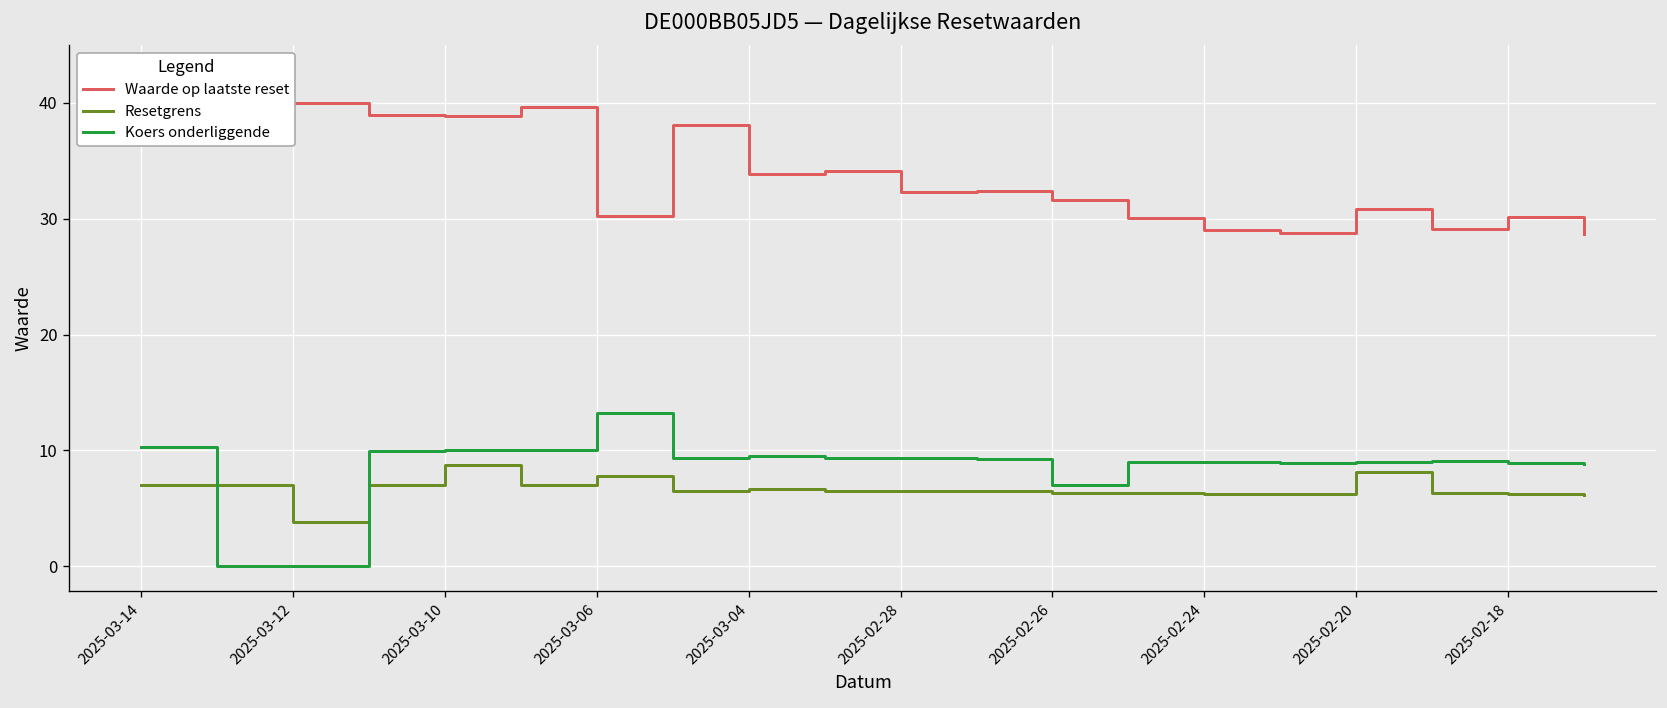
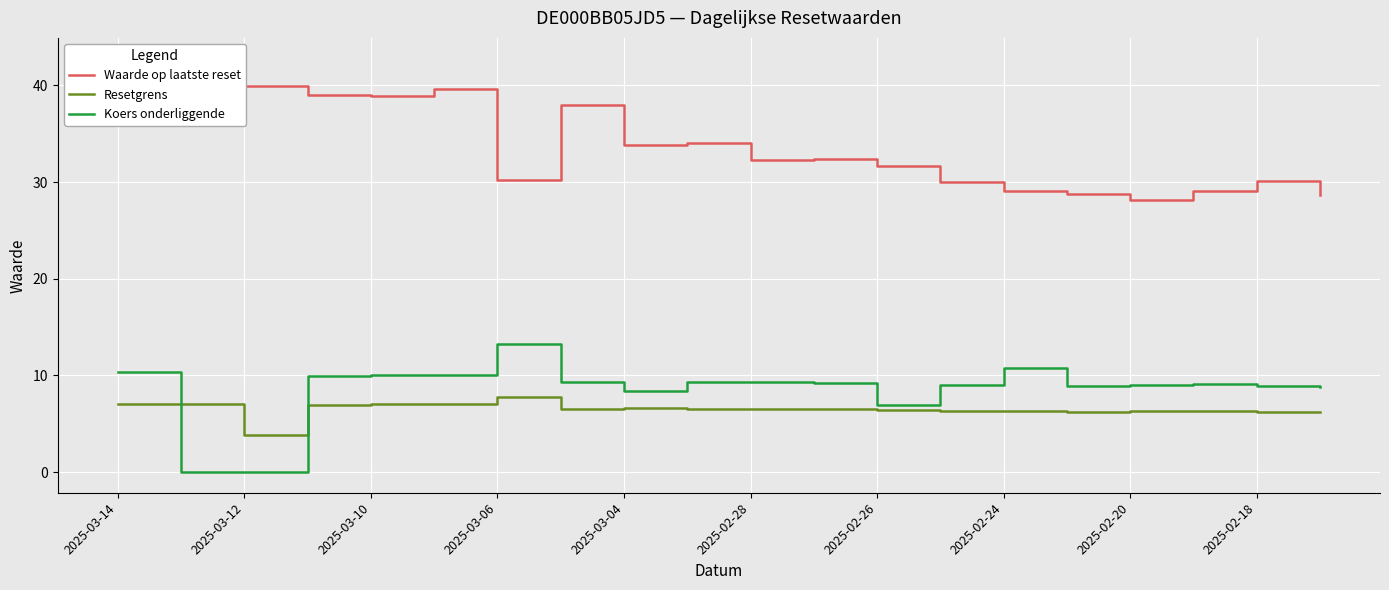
  {
    "Waarde op laatste reset": {
      "2025-03-10": 39,
      "2025-03-06": 30,
      "2025-03-04": 34,
      "2025-02-28": 32,
      "2025-02-26": 32,
      "2025-02-24": 29,
-     "2025-02-20": 31,
+     "2025-02-20": 28,
      "2025-02-18": 30
    },
    "Resetgrens": {
      "2025-03-14": 7,
      "2025-03-12": 4,
-     "2025-03-10": 9,
+     "2025-03-10": 7,
      "2025-03-06": 8,
      "2025-03-04": 7,
      "2025-02-28": 7,
      "2025-02-26": 6,
      "2025-02-24": 6,
-     "2025-02-20": 8,
+     "2025-02-20": 6,
      "2025-02-18": 6
    },
    "Koers onderliggende": {
      "2025-03-14": 10,
      "2025-03-12": 0,
      "2025-03-10": 10,
      "2025-03-06": 13,
-     "2025-03-04": 10,
+     "2025-03-04": 8,
      "2025-02-28": 9,
      "2025-02-26": 7,
-     "2025-02-24": 9,
+     "2025-02-24": 11,
      "2025-02-20": 9,
      "2025-02-18": 9
    }
  }
